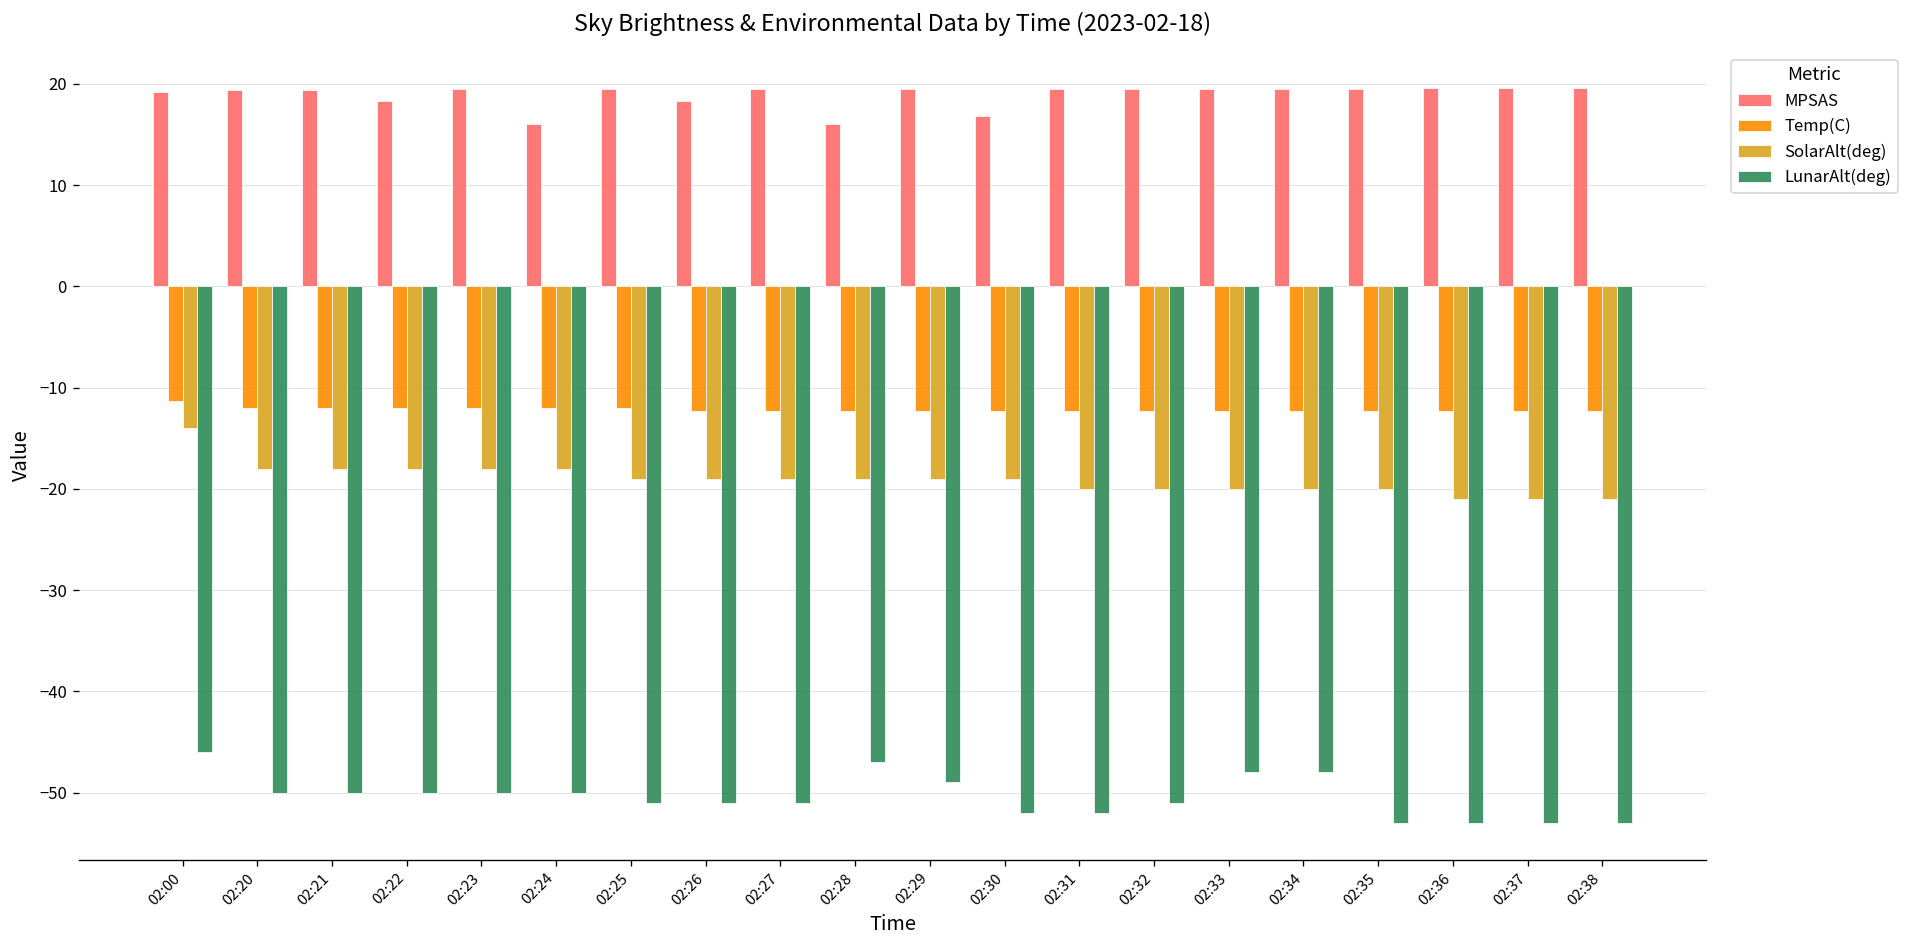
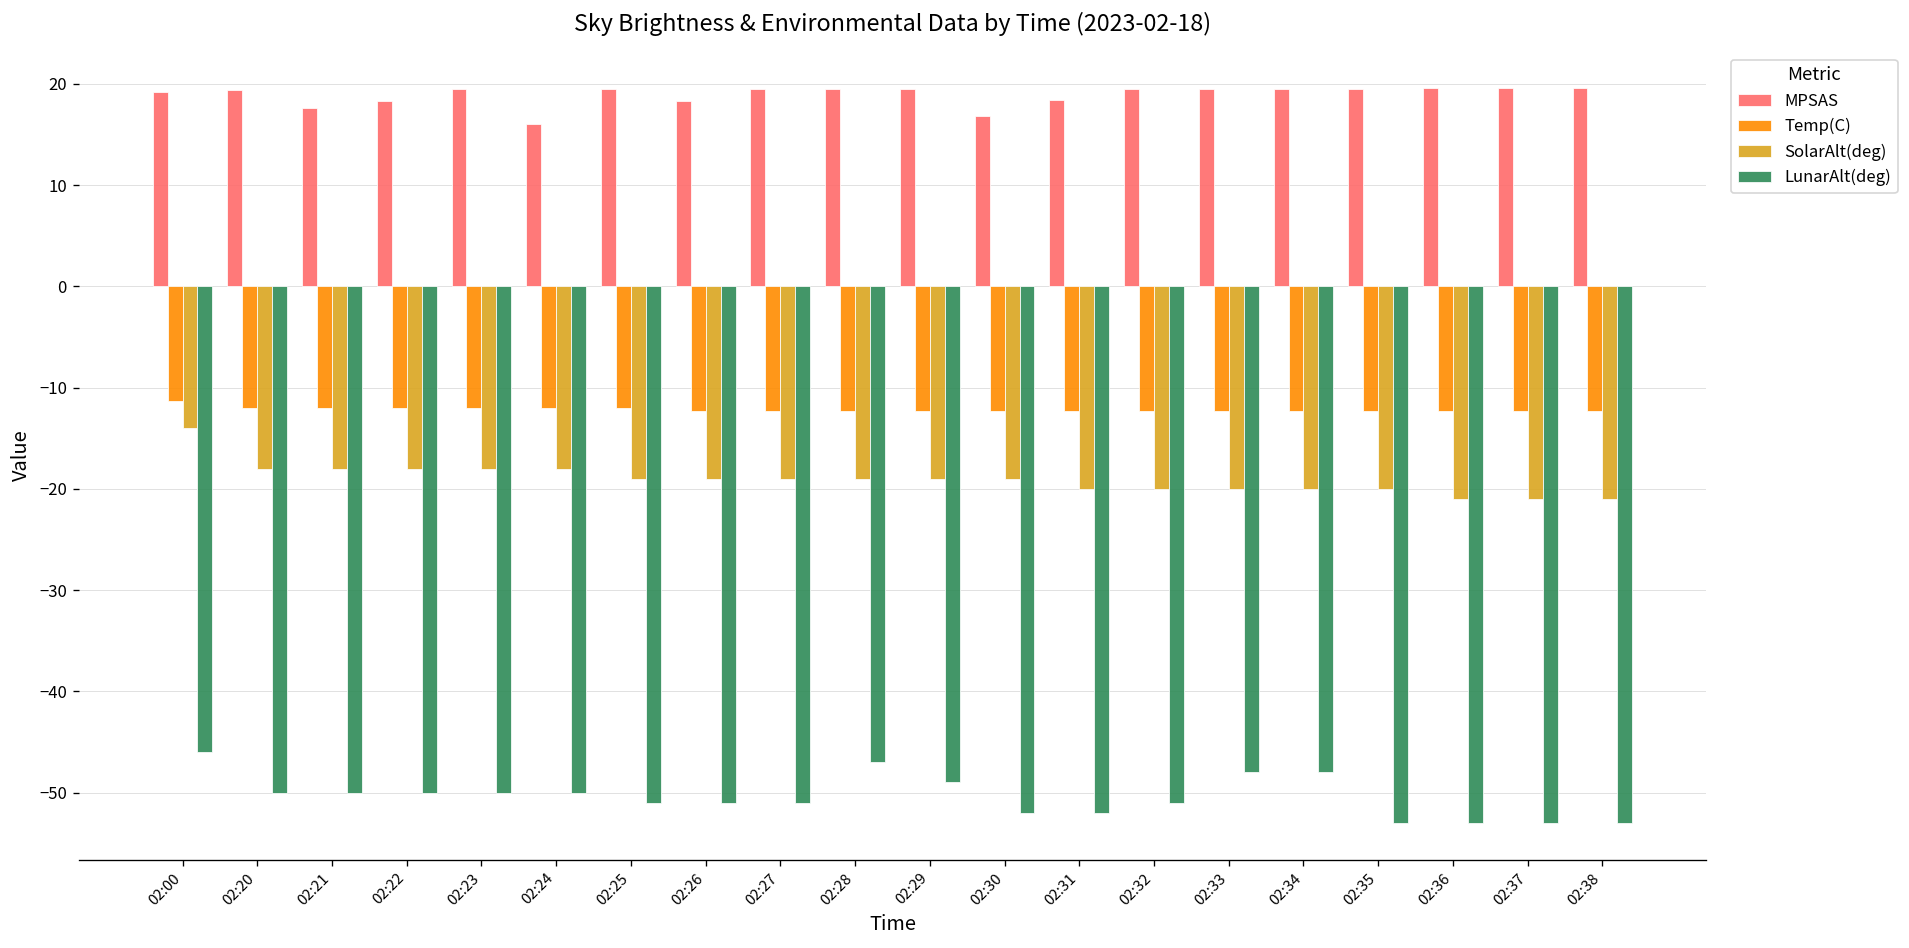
  {
    "MPSAS": {
      "02:00": 19,
      "02:20": 19,
-     "02:21": 19,
+     "02:21": 18,
      "02:22": 18,
      "02:23": 19,
      "02:24": 16,
      "02:25": 19,
      "02:26": 18,
      "02:27": 20,
-     "02:28": 16,
+     "02:28": 20,
      "02:29": 20,
      "02:30": 17,
-     "02:31": 20,
+     "02:31": 18,
      "02:32": 20,
      "02:33": 20,
      "02:34": 20,
      "02:35": 20,
      "02:36": 20,
      "02:37": 20,
      "02:38": 20
    },
    "LunarAlt(deg)": {
      "02:00": -46,
      "02:20": -50,
      "02:21": -50,
      "02:22": -50,
      "02:23": -50,
      "02:24": -50,
      "02:25": -51,
      "02:26": -51,
      "02:27": -51,
      "02:28": -47,
      "02:29": -49,
      "02:30": -52,
      "02:31": -52,
      "02:32": -51,
      "02:33": -48,
      "02:34": -48,
      "02:35": -53,
      "02:36": -53,
      "02:37": -53,
      "02:38": -53
    }
  }
